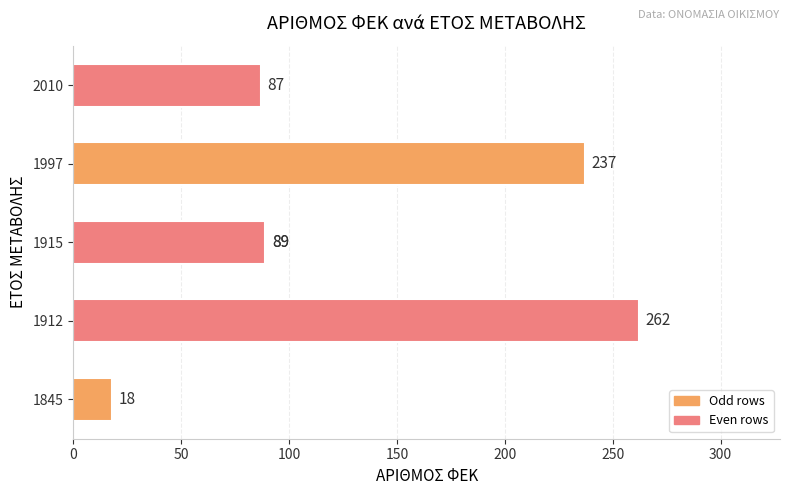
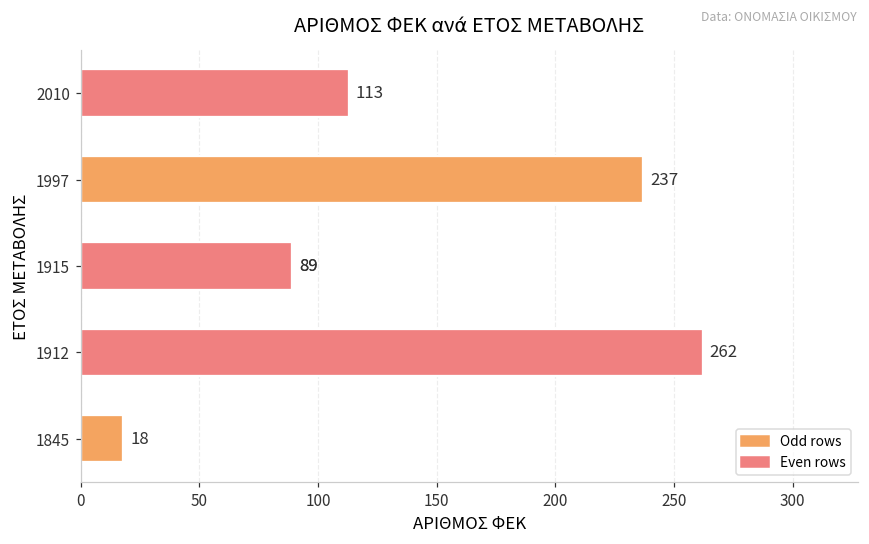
  {
-   "2010": 87,
+   "2010": 113,
    "1997": 237,
    "1912": 262,
    "1845": 18
  }
